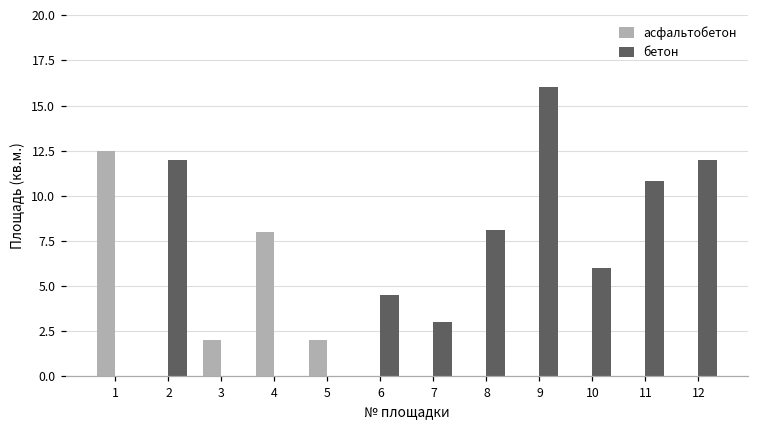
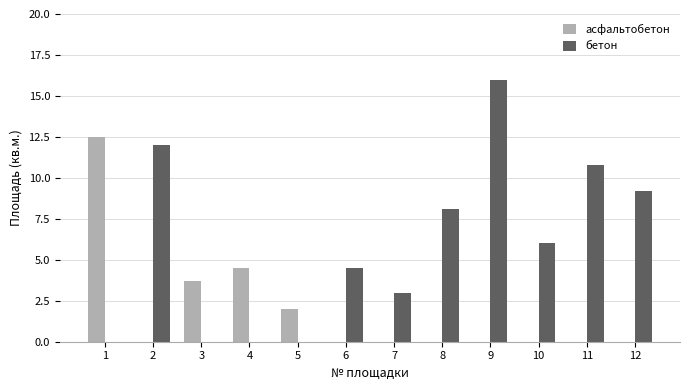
  {
    "асфальтобетон": {
      "1": 12.5,
      "2": 0.0,
-     "3": 2.0,
-     "4": 8.0,
+     "3": 3.7,
+     "4": 4.5,
      "5": 2.0,
      "6": 0.0,
      "7": 0.0,
      "8": 0.0,
      "9": 0.0,
      "10": 0.0,
      "11": 0.0,
      "12": 0.0
    },
    "бетон": {
      "1": 0.0,
      "2": 12.0,
      "3": 0.0,
      "4": 0.0,
      "5": 0.0,
      "6": 4.5,
      "7": 3.0,
      "8": 8.1,
      "9": 16.0,
      "10": 6.0,
      "11": 10.8,
-     "12": 12.0
+     "12": 9.2
    }
  }
